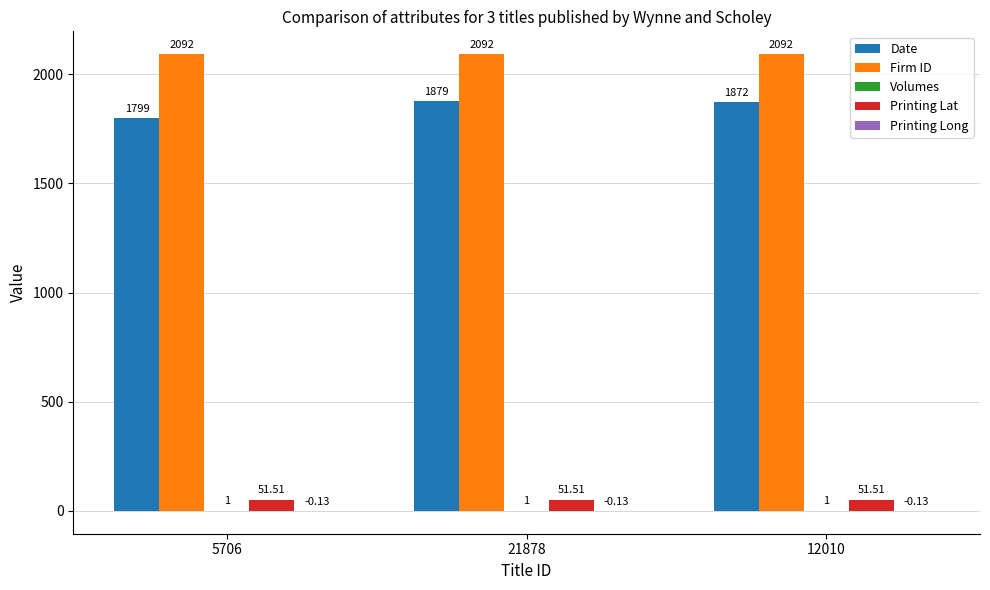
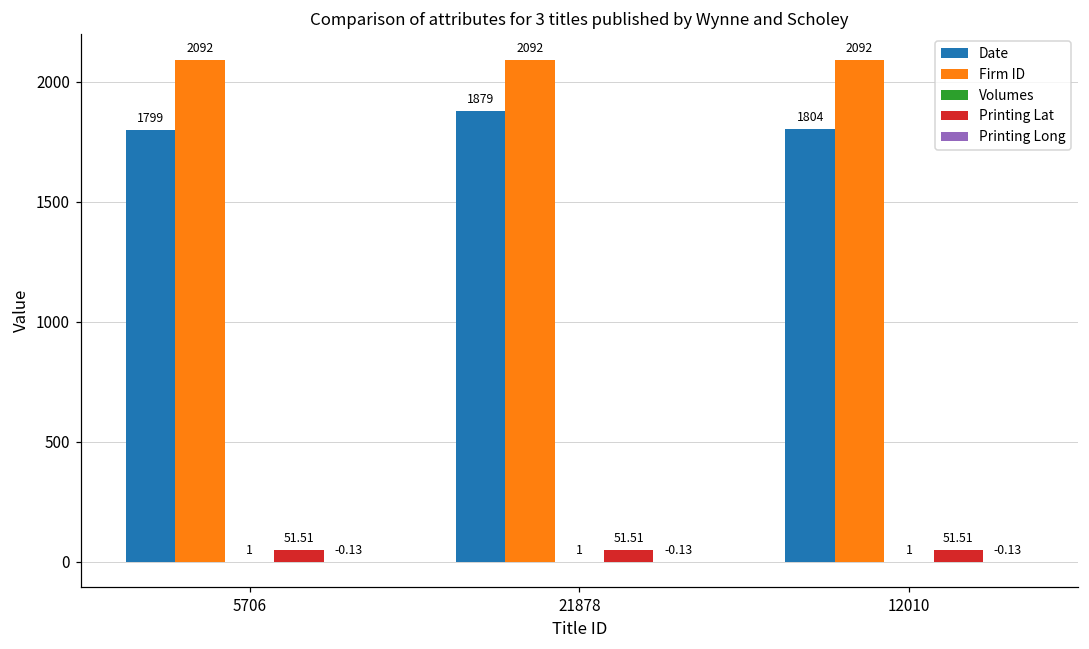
  {
    "Date": {
      "5706": 1799,
      "21878": 1879,
-     "12010": 1872
+     "12010": 1804
    },
    "Firm ID": {
      "5706": 2092,
      "21878": 2092,
      "12010": 2092
    },
    "Volumes": {
      "5706": 1,
      "21878": 1,
      "12010": 1
    },
    "Printing Lat": {
      "5706": 51.51,
      "21878": 51.51,
      "12010": 51.51
    },
    "Printing Long": {
      "5706": -0.13,
      "21878": -0.13,
      "12010": -0.13
    }
  }
